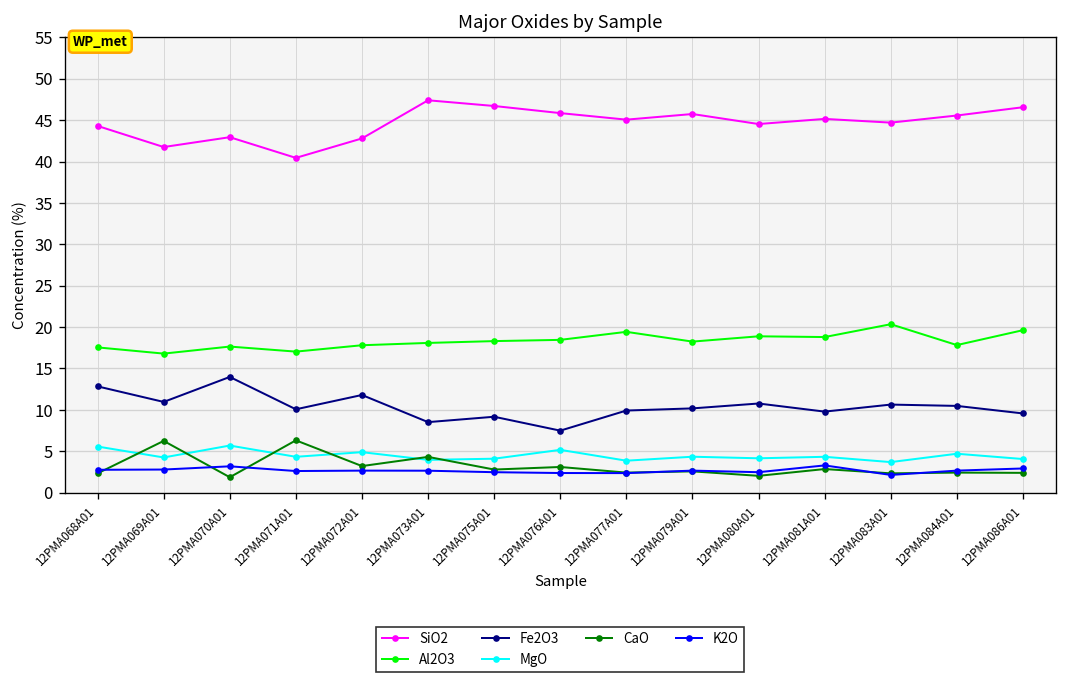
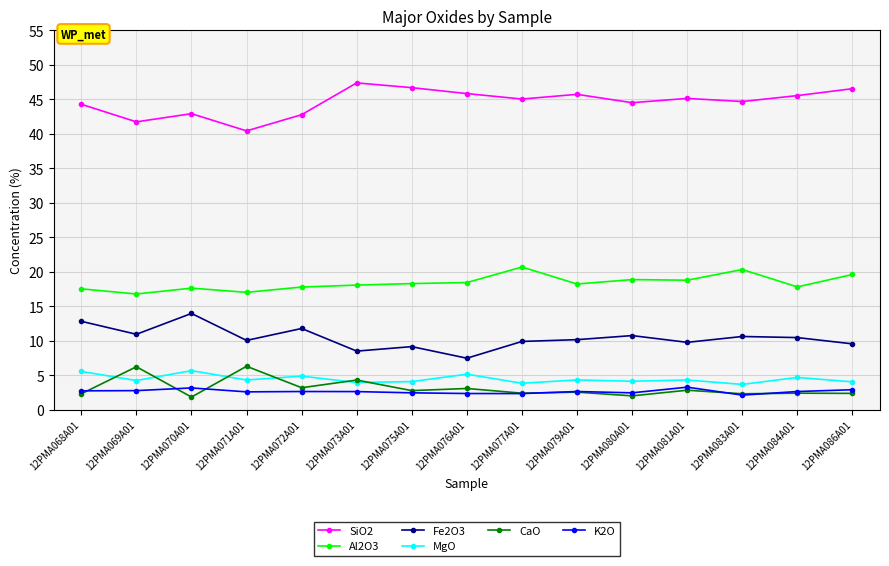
  {
    "SiO2": {
      "12PMA068A01": 44,
      "12PMA069A01": 42,
      "12PMA070A01": 43,
      "12PMA071A01": 40,
      "12PMA072A01": 43,
      "12PMA073A01": 47,
      "12PMA075A01": 47,
      "12PMA076A01": 46,
      "12PMA077A01": 45,
      "12PMA079A01": 46,
      "12PMA080A01": 45,
      "12PMA081A01": 45,
      "12PMA083A01": 45,
      "12PMA084A01": 46,
      "12PMA086A01": 47
    },
    "Al2O3": {
      "12PMA068A01": 18,
      "12PMA069A01": 17,
      "12PMA070A01": 18,
      "12PMA071A01": 17,
      "12PMA072A01": 18,
      "12PMA073A01": 18,
      "12PMA075A01": 18,
      "12PMA076A01": 18,
-     "12PMA077A01": 19,
+     "12PMA077A01": 21,
      "12PMA079A01": 18,
      "12PMA080A01": 19,
      "12PMA081A01": 19,
      "12PMA083A01": 20,
      "12PMA084A01": 18,
      "12PMA086A01": 20
    },
    "Fe2O3": {
      "12PMA068A01": 13,
      "12PMA069A01": 11,
      "12PMA070A01": 14,
      "12PMA071A01": 10,
      "12PMA072A01": 12,
      "12PMA073A01": 9,
      "12PMA075A01": 9,
      "12PMA076A01": 7,
      "12PMA077A01": 10,
      "12PMA079A01": 10,
      "12PMA080A01": 11,
      "12PMA081A01": 10,
      "12PMA083A01": 11,
      "12PMA084A01": 10,
      "12PMA086A01": 10
    },
    "MgO": {
      "12PMA068A01": 6,
      "12PMA069A01": 4,
      "12PMA070A01": 6,
      "12PMA071A01": 4,
      "12PMA072A01": 5,
      "12PMA075A01": 4,
      "12PMA076A01": 5,
      "12PMA077A01": 4,
      "12PMA079A01": 4,
      "12PMA080A01": 4,
      "12PMA081A01": 4,
      "12PMA083A01": 4,
      "12PMA084A01": 5,
      "12PMA086A01": 4
    },
    "CaO": {
      "12PMA068A01": 2,
      "12PMA069A01": 6,
      "12PMA070A01": 2,
      "12PMA071A01": 6,
      "12PMA072A01": 3,
      "12PMA076A01": 3,
      "12PMA080A01": 2,
      "12PMA081A01": 3,
      "12PMA086A01": 2
    },
    "K2O": {
      "12PMA068A01": 3,
      "12PMA069A01": 3,
      "12PMA070A01": 3,
      "12PMA071A01": 3,
      "12PMA072A01": 3,
      "12PMA073A01": 3,
      "12PMA076A01": 2,
      "12PMA080A01": 2,
      "12PMA081A01": 3,
      "12PMA086A01": 3
    }
  }
